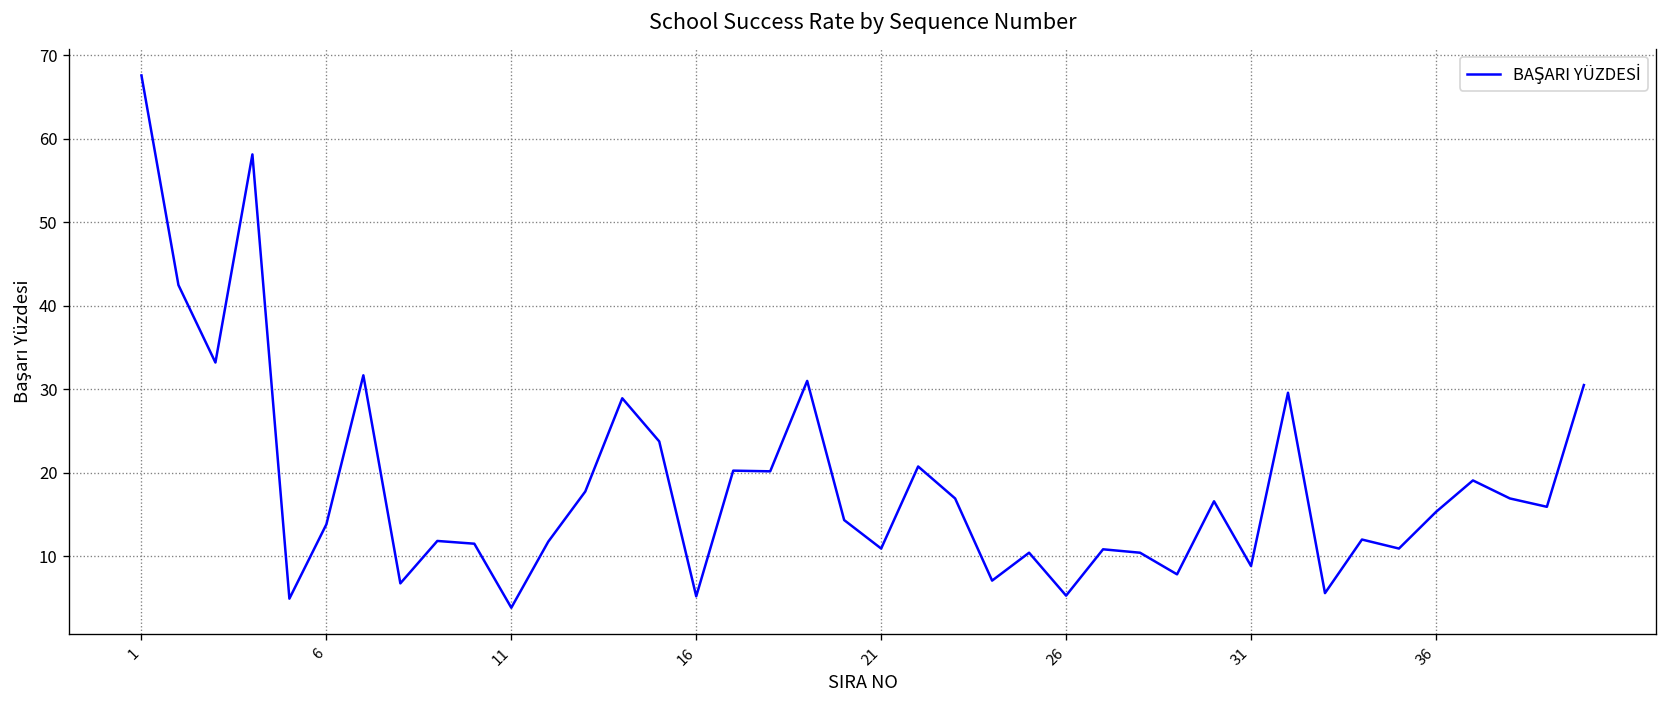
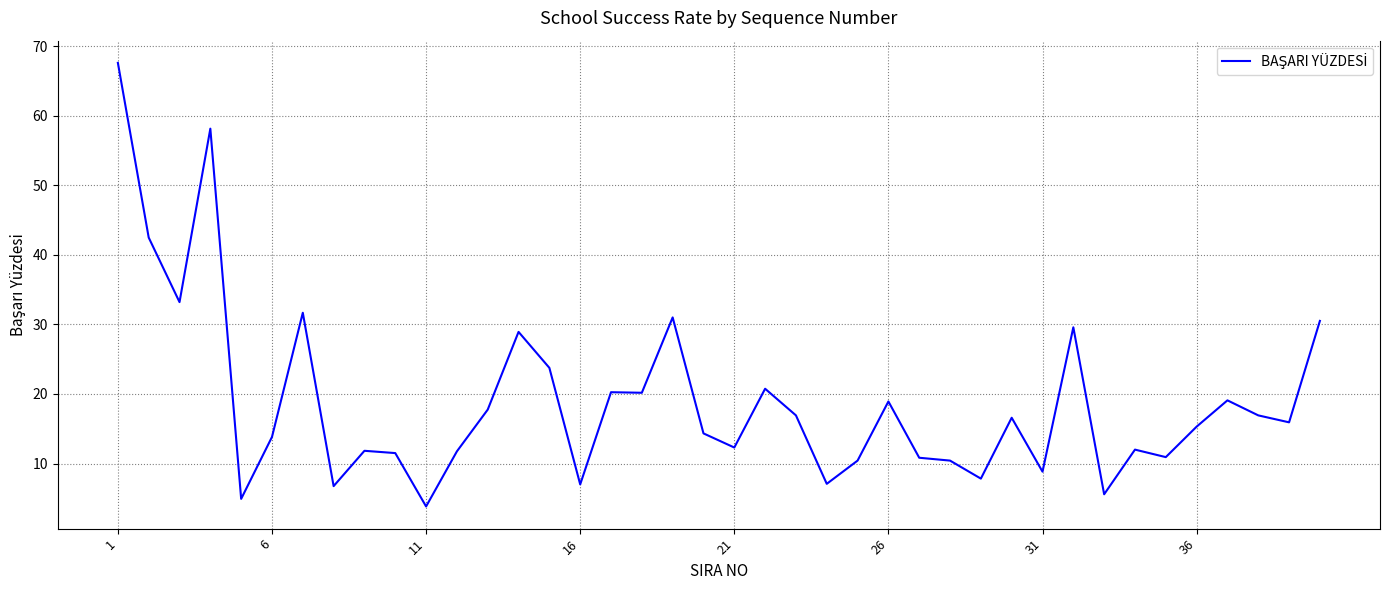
  {
    "1": 68,
    "6": 14,
    "11": 4,
-   "16": 5,
-   "21": 11,
-   "26": 5,
+   "16": 7,
+   "21": 12,
+   "26": 19,
    "31": 9,
    "36": 15
  }
